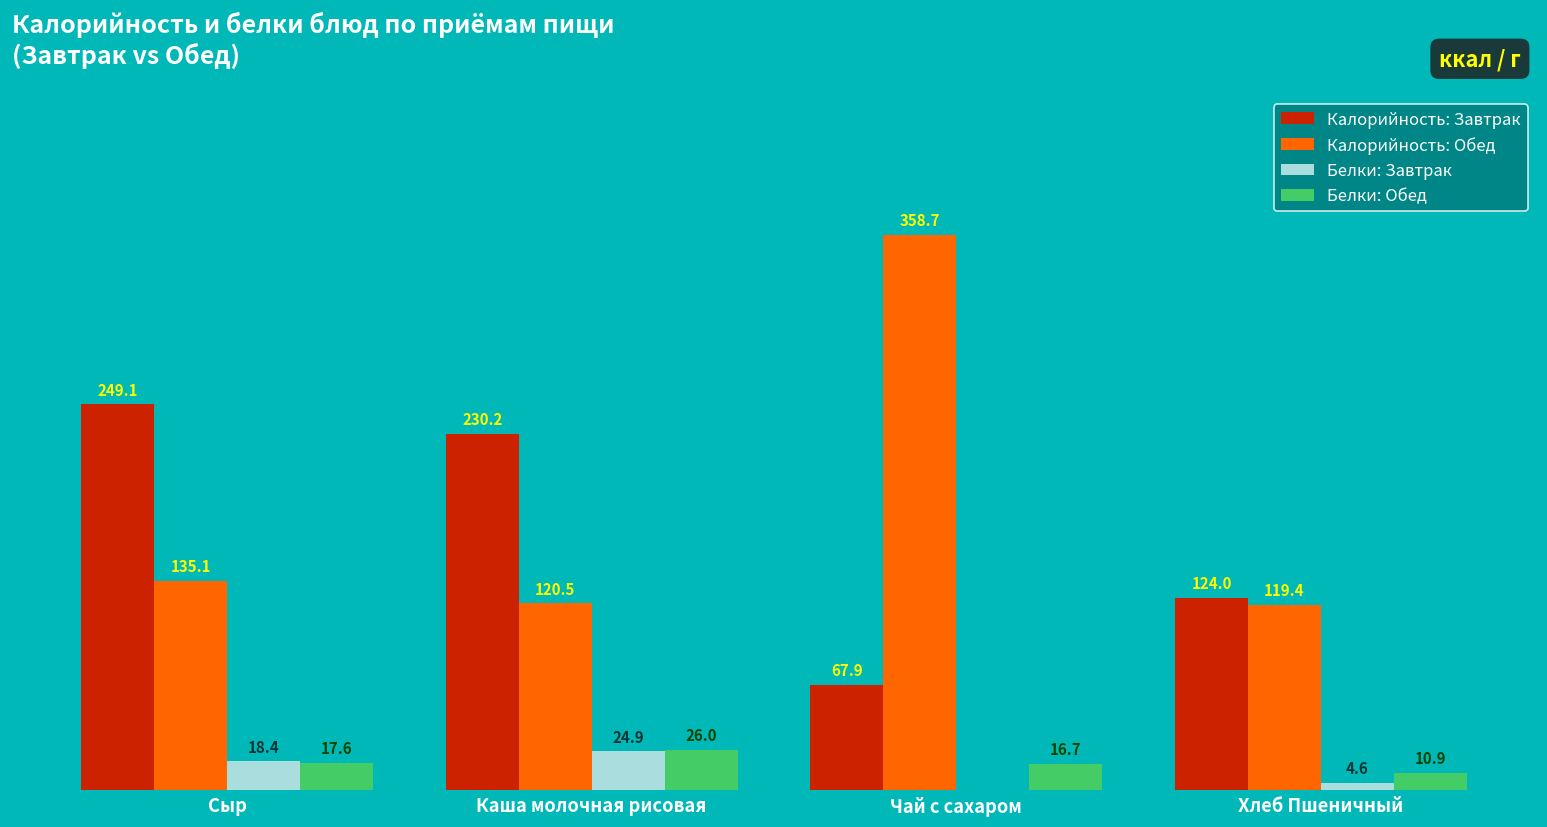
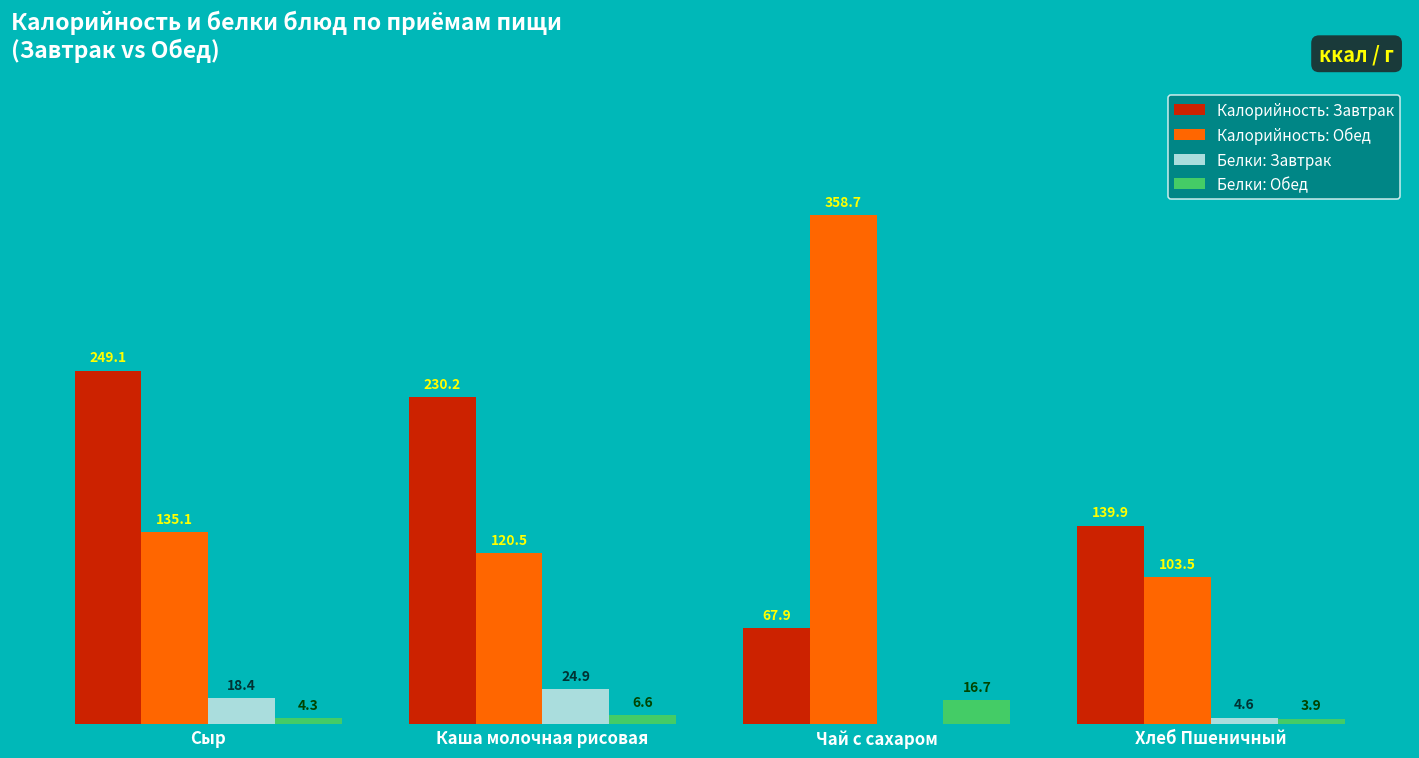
  {
    "Калорийность: Завтрак": {
      "Сыр": 249.1,
      "Каша молочная рисовая": 230.2,
      "Чай с сахаром": 67.9,
-     "Хлеб Пшеничный": 124.0
+     "Хлеб Пшеничный": 139.9
    },
    "Калорийность: Обед": {
      "Сыр": 135.1,
      "Каша молочная рисовая": 120.5,
      "Чай с сахаром": 358.7,
-     "Хлеб Пшеничный": 119.4
+     "Хлеб Пшеничный": 103.5
    },
    "Белки: Завтрак": {
      "Сыр": 18.4,
      "Каша молочная рисовая": 24.9,
      "Хлеб Пшеничный": 4.6
    },
    "Белки: Обед": {
-     "Сыр": 17.6,
-     "Каша молочная рисовая": 26.0,
+     "Сыр": 4.3,
+     "Каша молочная рисовая": 6.6,
      "Чай с сахаром": 16.7,
-     "Хлеб Пшеничный": 10.9
+     "Хлеб Пшеничный": 3.9
    }
  }
